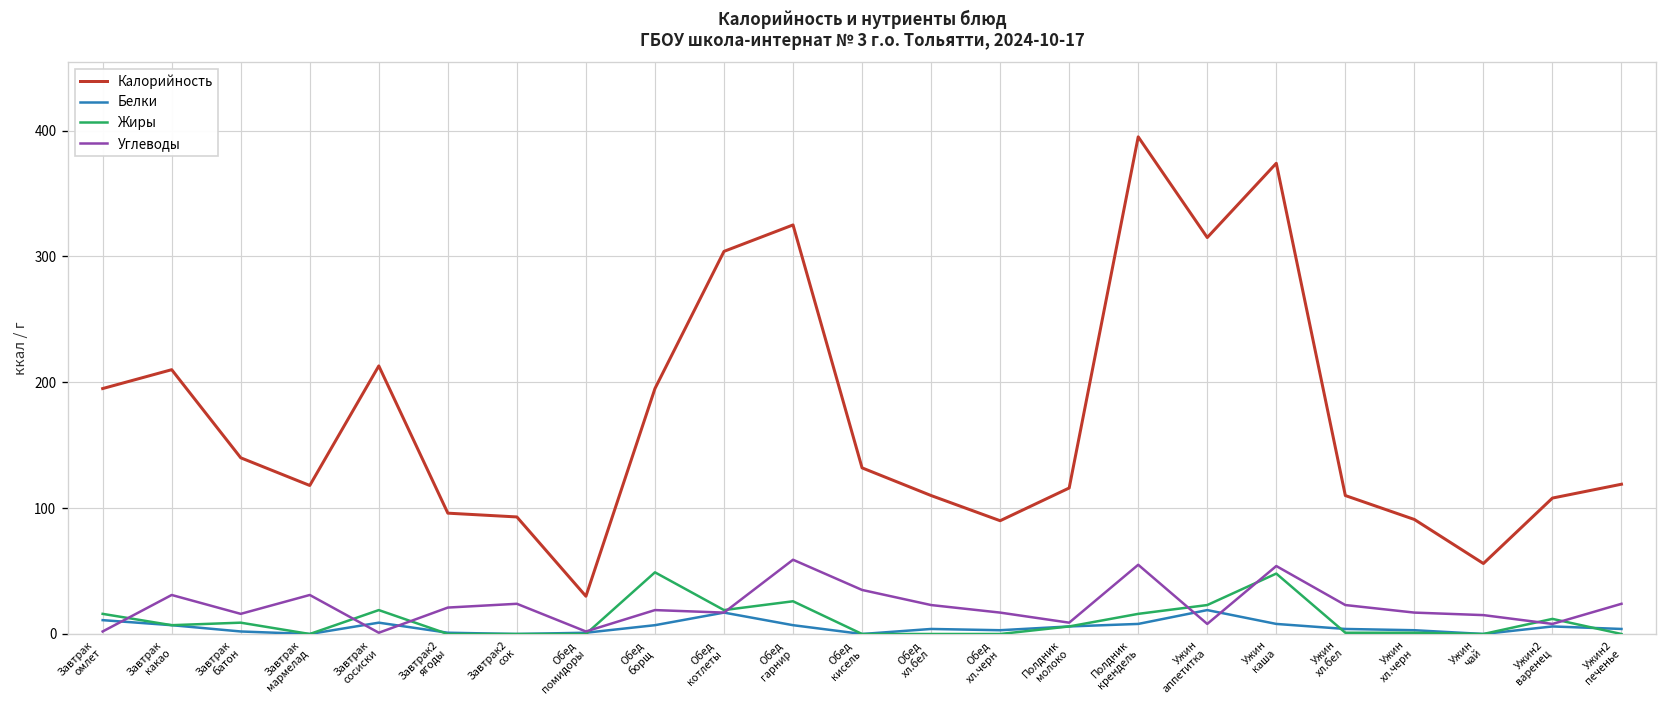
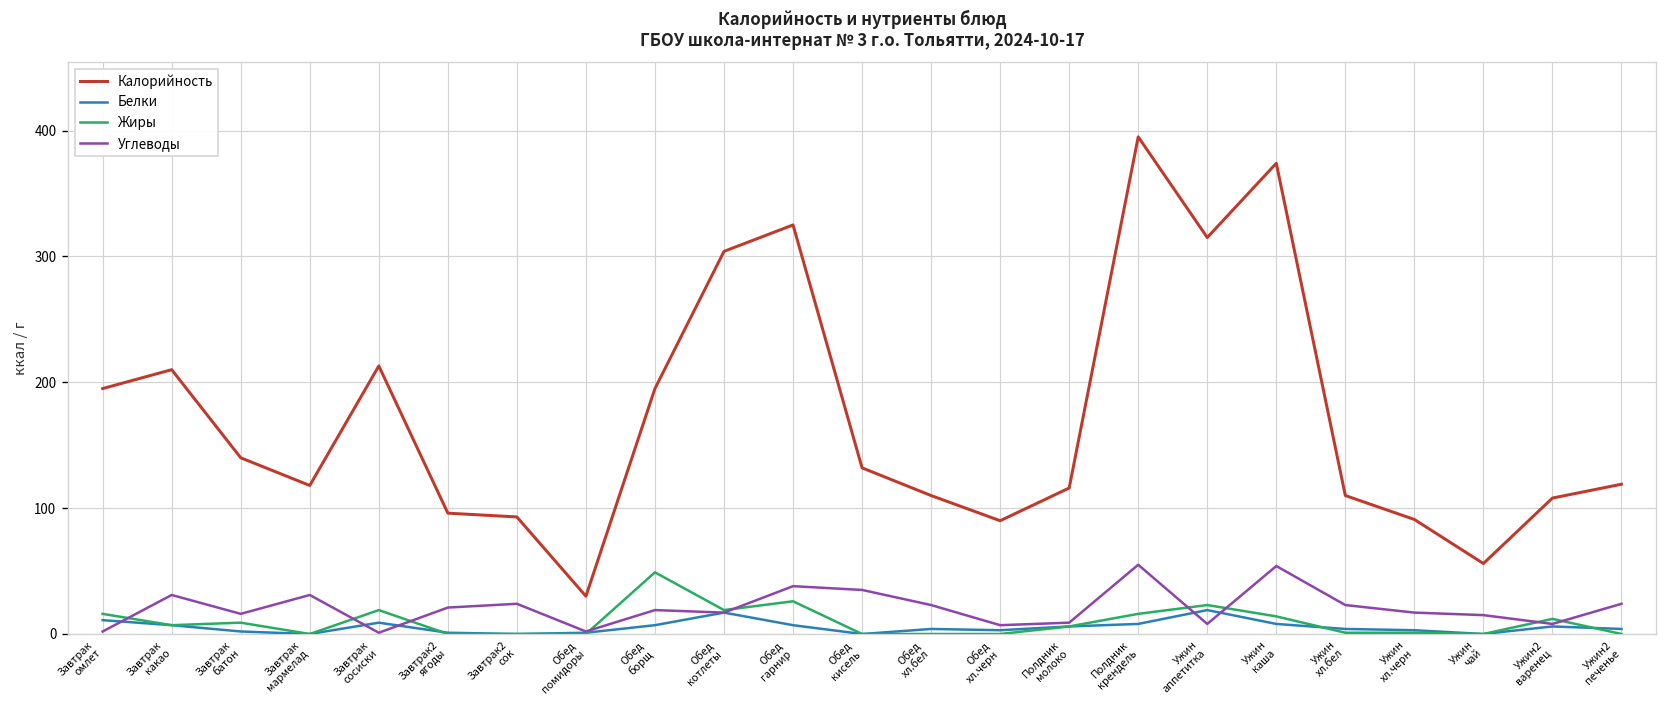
  {
    "Калорийность": {
      "Завтрак омлет": 195,
      "Завтрак какао": 210,
      "Завтрак батон": 140,
      "Завтрак мармелад": 118,
      "Завтрак сосиски": 213,
      "Завтрак2 ягоды": 96,
      "Завтрак2 сок": 93,
      "Обед помидоры": 30,
      "Обед борщ": 195,
      "Обед котлеты": 304,
      "Обед гарнир": 325,
      "Обед кисель": 132,
      "Обед хл.бел": 110,
      "Обед хл.черн": 90,
      "Полдник молоко": 116,
      "Полдник крендель": 395,
      "Ужин аппетитка": 315,
      "Ужин каша": 374,
      "Ужин хл.бел": 110,
      "Ужин хл.черн": 91,
      "Ужин чай": 56,
      "Ужин2 варенец": 108,
      "Ужин2 печенье": 119
    },
    "Белки": {
      "Завтрак омлет": 11,
      "Завтрак батон": 2,
      "Завтрак сосиски": 9,
      "Обед борщ": 7,
      "Обед гарнир": 7,
      "Обед хл.бел": 4,
      "Обед хл.черн": 3,
      "Полдник крендель": 8,
      "Ужин аппетитка": 19,
      "Ужин каша": 8,
      "Ужин хл.бел": 4,
      "Ужин2 печенье": 4
    },
    "Жиры": {
      "Завтрак омлет": 16,
      "Завтрак батон": 9,
      "Завтрак сосиски": 19,
      "Обед борщ": 49,
      "Обед гарнир": 26,
      "Обед хл.бел": 0,
      "Обед хл.черн": 0,
      "Полдник крендель": 16,
      "Ужин аппетитка": 23,
-     "Ужин каша": 48,
+     "Ужин каша": 14,
      "Ужин хл.бел": 1,
      "Ужин2 варенец": 12,
      "Ужин2 печенье": 0
    },
    "Углеводы": {
      "Завтрак омлет": 2,
      "Завтрак какао": 31,
      "Завтрак батон": 16,
      "Завтрак мармелад": 31,
      "Завтрак сосиски": 1,
      "Завтрак2 ягоды": 21,
      "Завтрак2 сок": 24,
      "Обед борщ": 19,
-     "Обед гарнир": 59,
+     "Обед гарнир": 38,
      "Обед кисель": 35,
      "Обед хл.бел": 23,
-     "Обед хл.черн": 17,
+     "Обед хл.черн": 7,
      "Полдник молоко": 9,
      "Полдник крендель": 55,
      "Ужин аппетитка": 8,
      "Ужин каша": 54,
      "Ужин хл.бел": 23,
      "Ужин хл.черн": 17,
      "Ужин чай": 15,
      "Ужин2 печенье": 24
    }
  }
